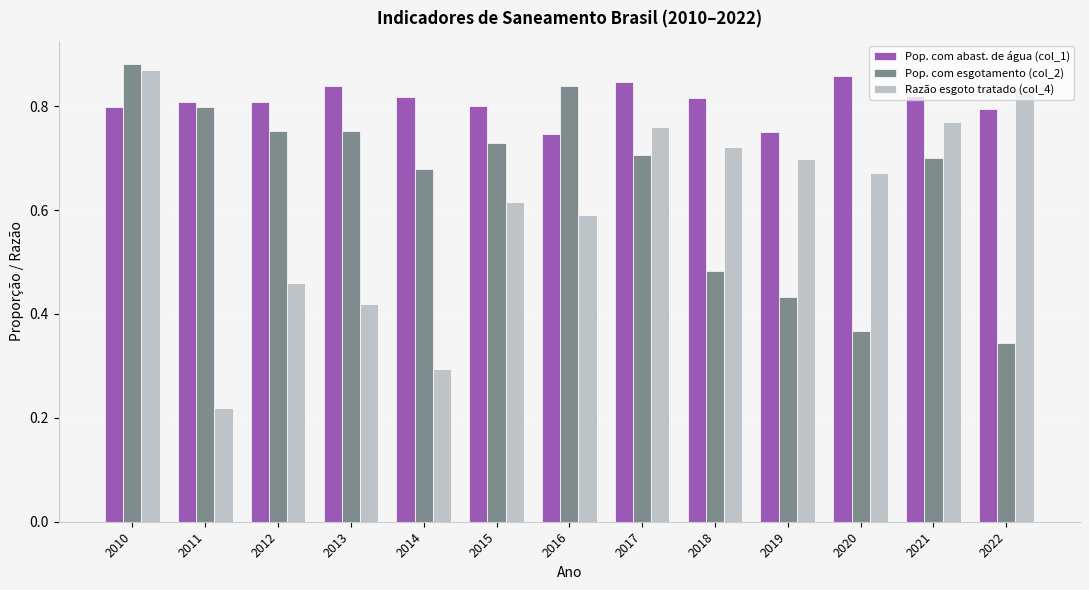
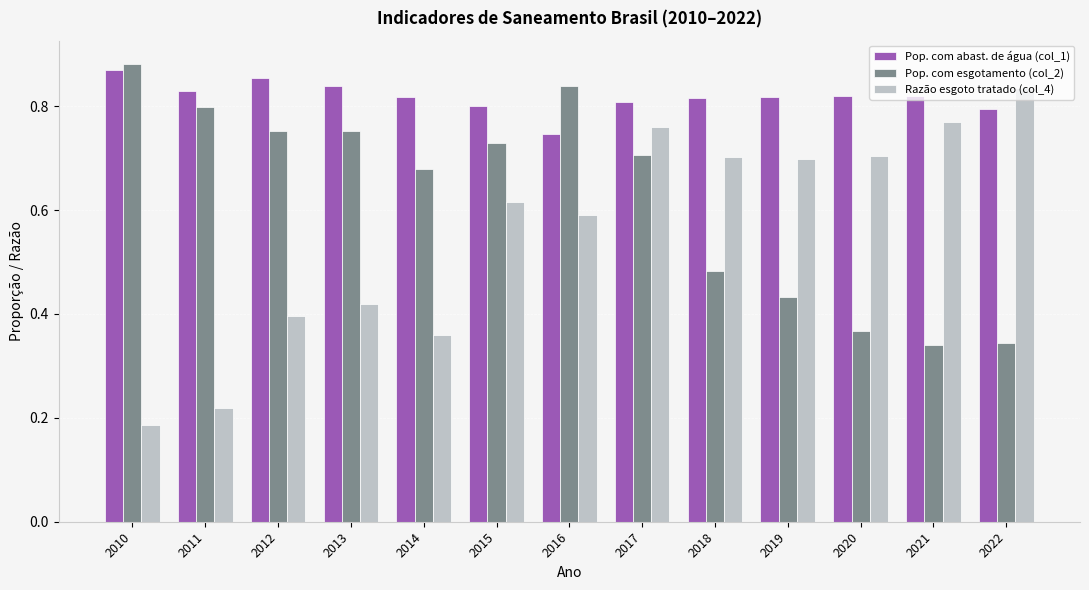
  {
    "Pop. com abast. de água (col_1)": {
-     "2010": 0.80,
-     "2011": 0.81,
-     "2012": 0.81,
+     "2010": 0.87,
+     "2011": 0.83,
+     "2012": 0.85,
      "2013": 0.84,
      "2014": 0.82,
      "2015": 0.80,
      "2016": 0.75,
-     "2017": 0.85,
+     "2017": 0.81,
      "2018": 0.82,
-     "2019": 0.75,
-     "2020": 0.86,
+     "2019": 0.82,
+     "2020": 0.82,
      "2022": 0.79
    },
    "Pop. com esgotamento (col_2)": {
      "2010": 0.88,
      "2011": 0.80,
      "2012": 0.75,
      "2013": 0.75,
      "2014": 0.68,
      "2015": 0.73,
      "2016": 0.84,
      "2017": 0.71,
      "2018": 0.48,
      "2019": 0.43,
      "2020": 0.37,
-     "2021": 0.70,
+     "2021": 0.34,
      "2022": 0.35
    },
    "Razão esgoto tratado (col_4)": {
-     "2010": 0.87,
+     "2010": 0.19,
      "2011": 0.22,
-     "2012": 0.46,
+     "2012": 0.40,
      "2013": 0.42,
-     "2014": 0.30,
+     "2014": 0.36,
      "2015": 0.62,
      "2016": 0.59,
      "2017": 0.76,
-     "2018": 0.72,
+     "2018": 0.70,
      "2019": 0.70,
-     "2020": 0.67,
+     "2020": 0.70,
      "2021": 0.77
    }
  }
